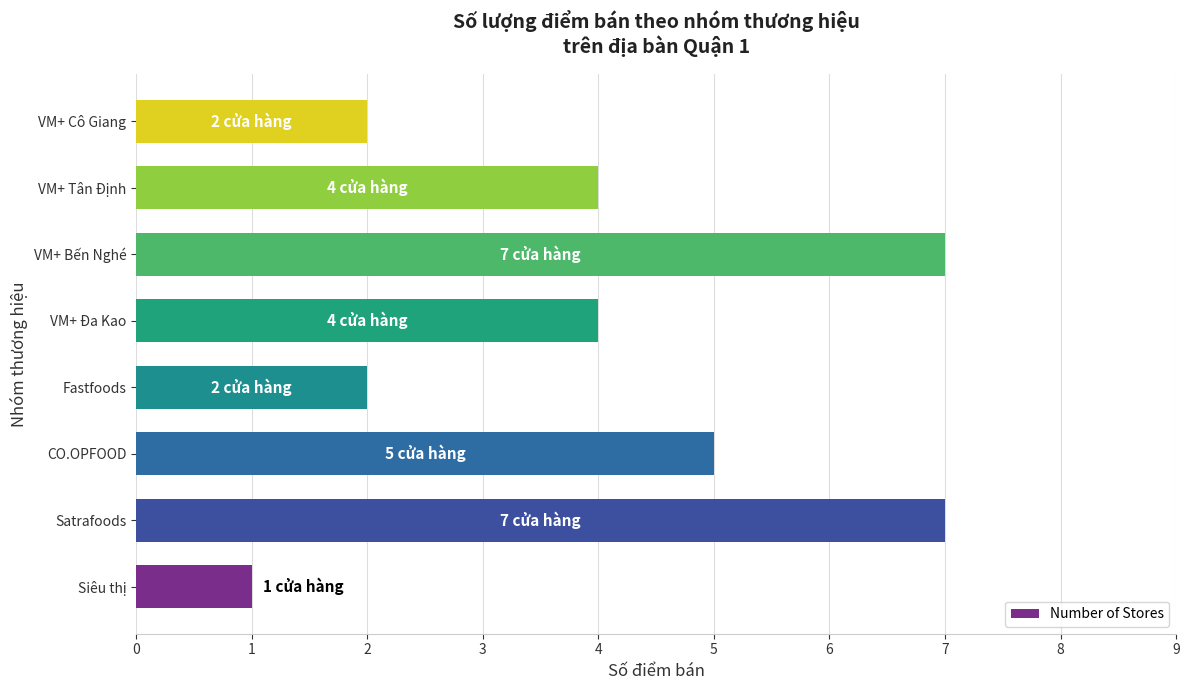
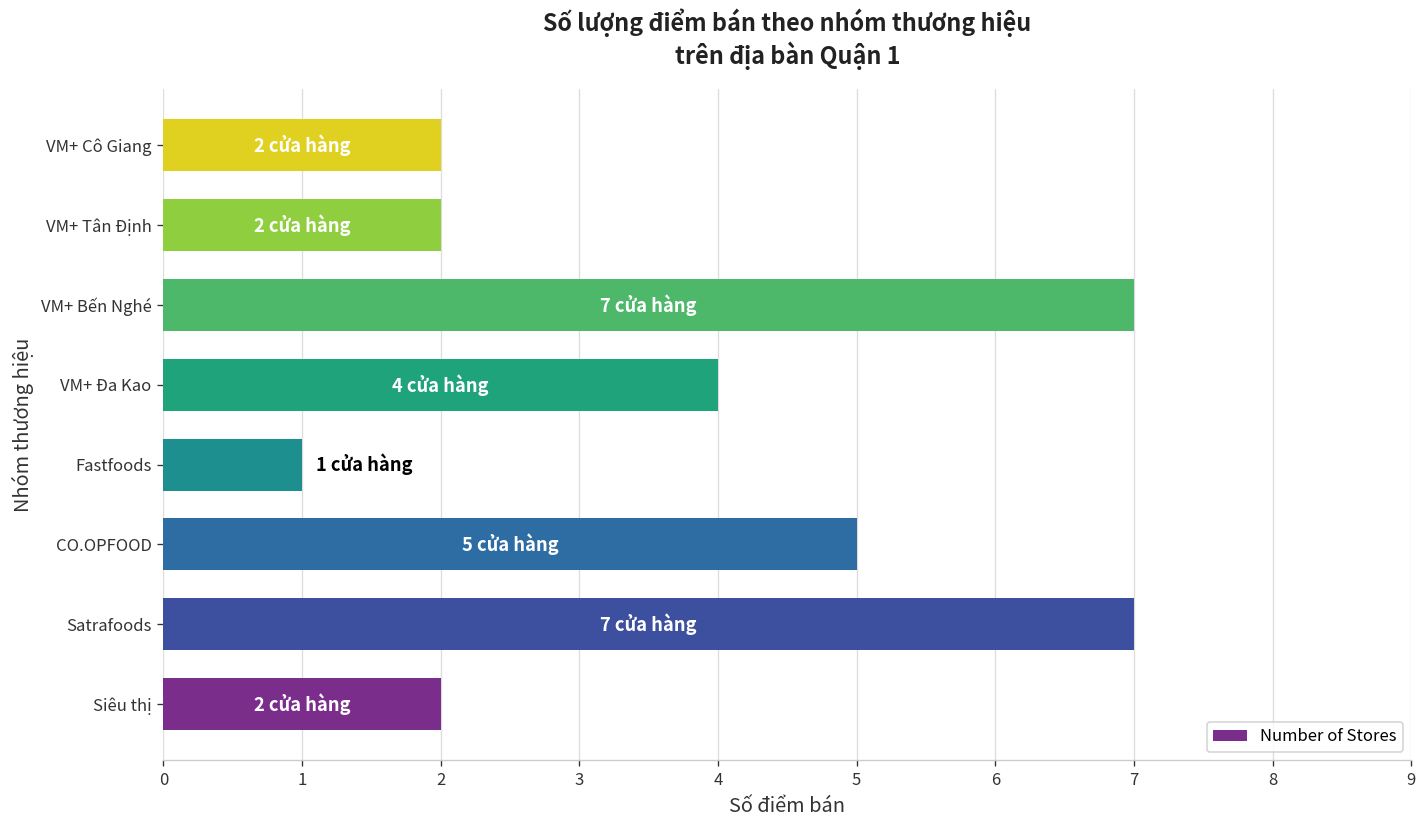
  {
    "VM+ Cô Giang": 2,
-   "VM+ Tân Định": 4,
+   "VM+ Tân Định": 2,
    "VM+ Bến Nghé": 7,
    "VM+ Đa Kao": 4,
-   "Fastfoods": 2,
+   "Fastfoods": 1,
    "CO.OPFOOD": 5,
    "Satrafoods": 7,
-   "Siêu thị": 1
+   "Siêu thị": 2
  }
